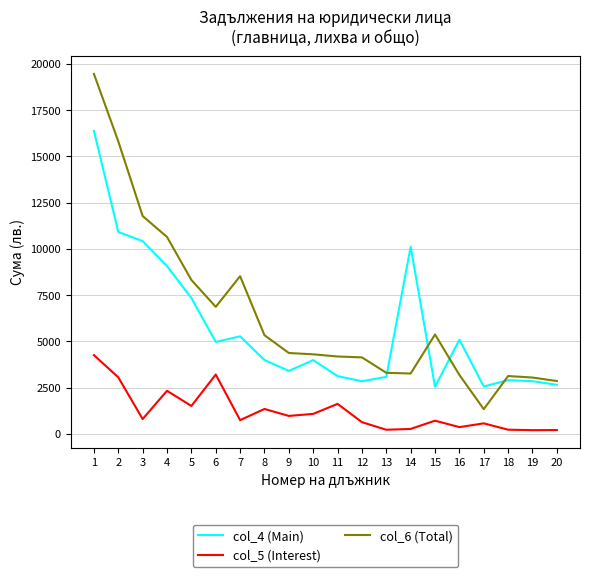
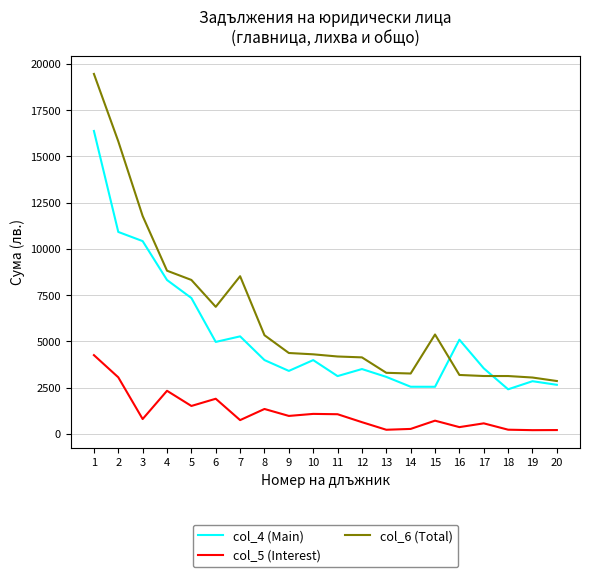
  {
    "col_4 (Main)": {
      "1": 16400,
      "2": 10900,
      "3": 10400,
-     "4": 9100,
+     "4": 8300,
      "5": 7300,
      "6": 5000,
      "7": 5300,
      "8": 4000,
      "9": 3400,
      "10": 4000,
      "11": 3100,
-     "12": 2800,
+     "12": 3500,
      "13": 3100,
-     "14": 10100,
+     "14": 2500,
      "15": 2500,
      "16": 5100,
-     "17": 2600,
-     "18": 2900,
+     "17": 3500,
+     "18": 2400,
      "19": 2800,
      "20": 2700
    },
    "col_5 (Interest)": {
      "1": 4300,
      "2": 3100,
      "3": 800,
      "4": 2300,
      "5": 1500,
-     "6": 3200,
+     "6": 1900,
      "7": 700,
      "8": 1300,
      "9": 1000,
      "10": 1100,
-     "11": 1600,
+     "11": 1100,
      "12": 600,
      "13": 200,
      "14": 300,
      "15": 700,
      "16": 400,
      "17": 600,
      "18": 200,
      "19": 200,
      "20": 200
    },
    "col_6 (Total)": {
      "1": 19500,
      "2": 15800,
      "3": 11800,
-     "4": 10600,
+     "4": 8800,
      "5": 8300,
      "6": 6900,
      "7": 8500,
      "8": 5300,
      "9": 4400,
      "10": 4300,
      "11": 4200,
      "12": 4100,
      "13": 3300,
      "14": 3300,
      "15": 5400,
      "16": 3200,
-     "17": 1300,
+     "17": 3100,
      "18": 3100,
      "19": 3000,
      "20": 2900
    }
  }
